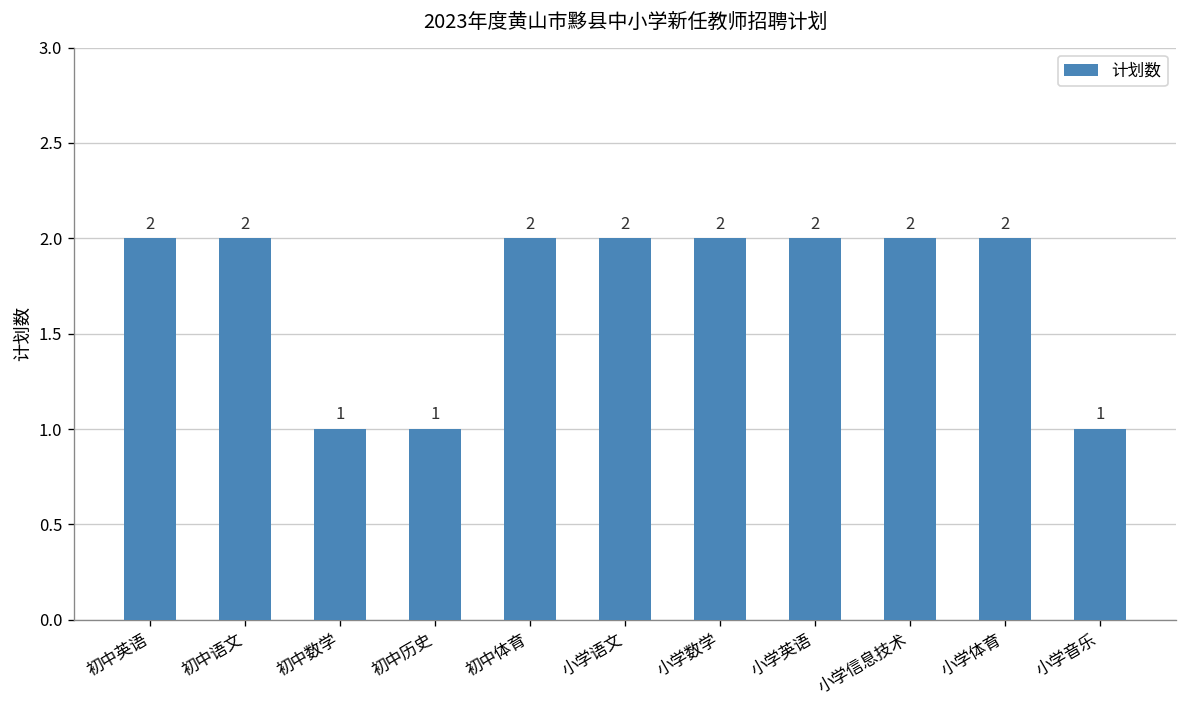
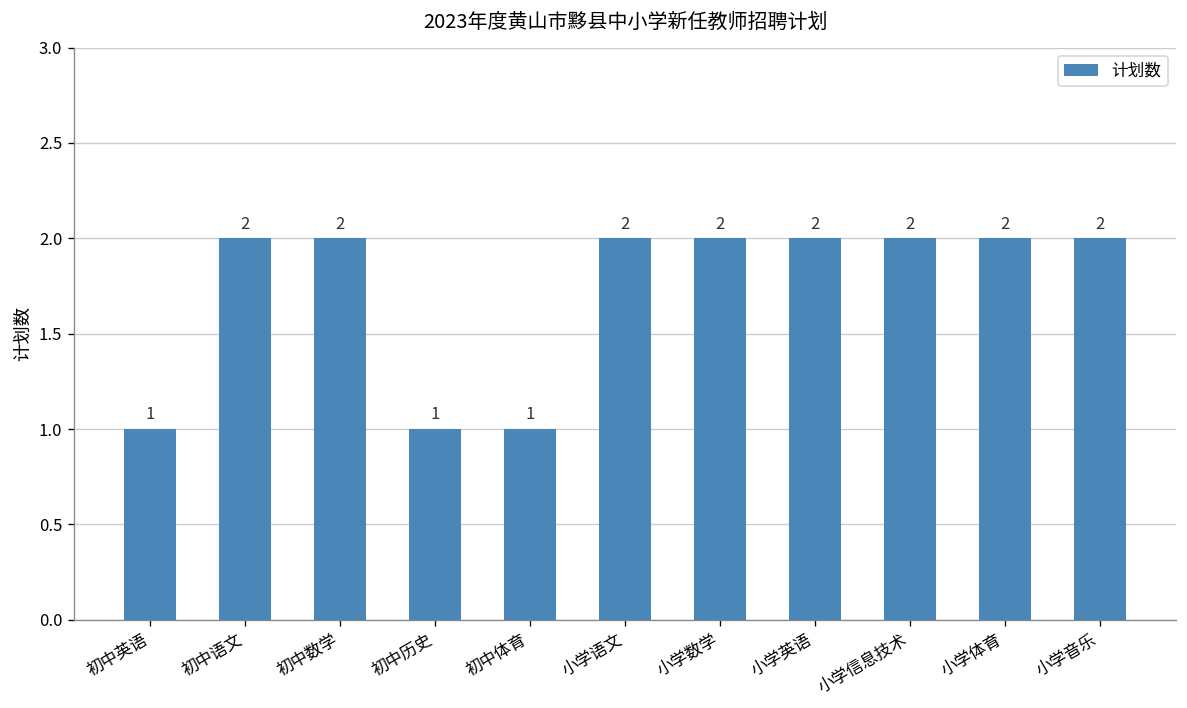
  {
-   "初中英语": 2,
+   "初中英语": 1,
    "初中语文": 2,
-   "初中数学": 1,
+   "初中数学": 2,
    "初中历史": 1,
-   "初中体育": 2,
+   "初中体育": 1,
    "小学语文": 2,
    "小学数学": 2,
    "小学英语": 2,
    "小学信息技术": 2,
    "小学体育": 2,
-   "小学音乐": 1
+   "小学音乐": 2
  }
